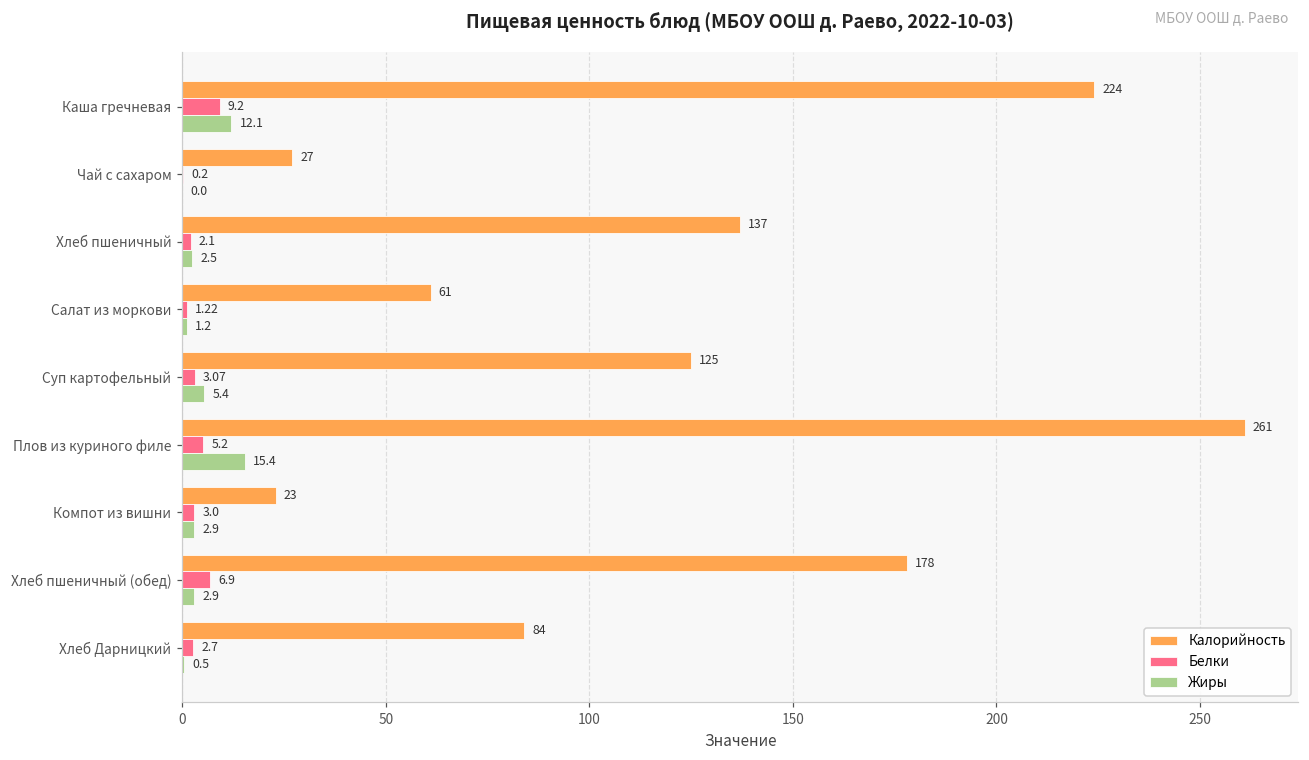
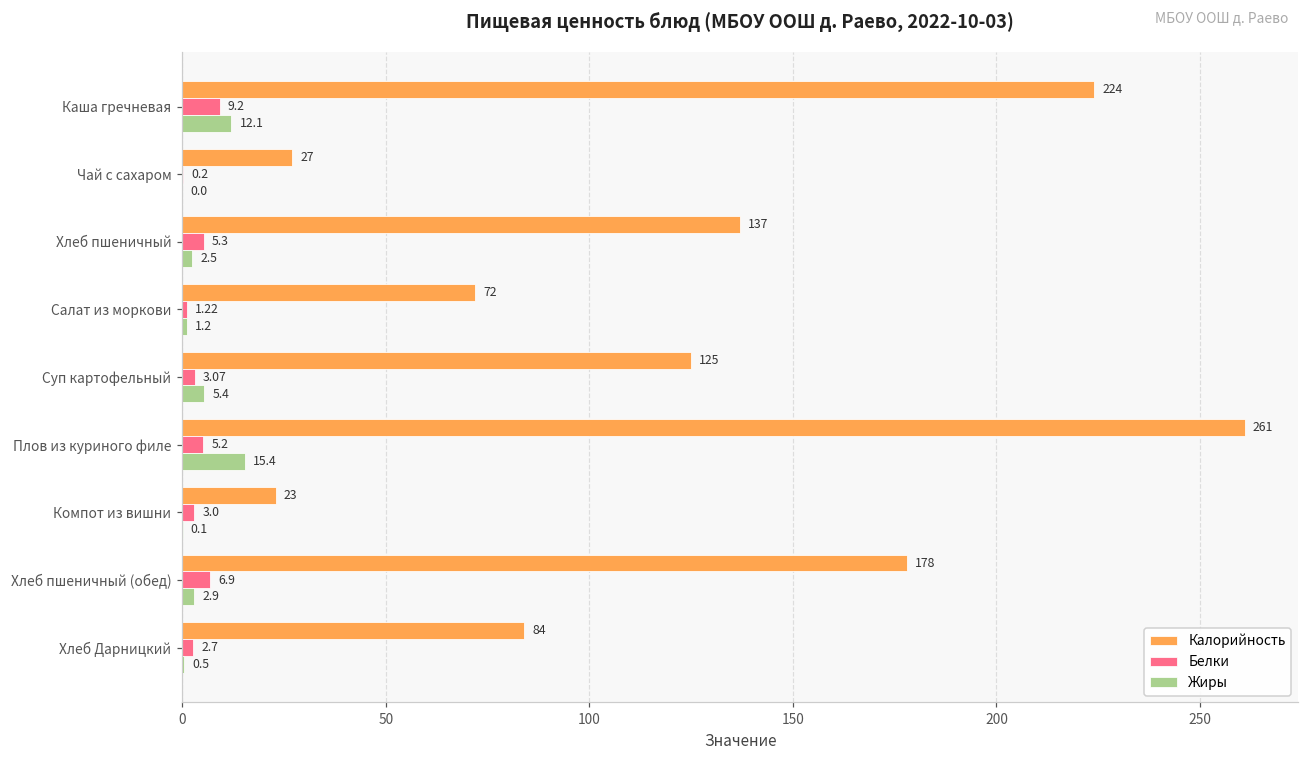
  {
    "Калорийность": {
      "Каша гречневая": 224,
      "Чай с сахаром": 27,
      "Хлеб пшеничный": 137,
-     "Салат из моркови": 61,
+     "Салат из моркови": 72,
      "Суп картофельный": 125,
      "Плов из куриного филе": 261,
      "Компот из вишни": 23,
      "Хлеб пшеничный (обед)": 178,
      "Хлеб Дарницкий": 84
    },
    "Белки": {
      "Каша гречневая": 9.2,
      "Чай с сахаром": 0.2,
-     "Хлеб пшеничный": 2.1,
+     "Хлеб пшеничный": 5.3,
      "Салат из моркови": 1.22,
      "Суп картофельный": 3.07,
      "Плов из куриного филе": 5.2,
      "Компот из вишни": 3.0,
      "Хлеб пшеничный (обед)": 6.9,
      "Хлеб Дарницкий": 2.7
    },
    "Жиры": {
      "Каша гречневая": 12.1,
      "Чай с сахаром": 0.0,
      "Хлеб пшеничный": 2.5,
      "Салат из моркови": 1.2,
      "Суп картофельный": 5.4,
      "Плов из куриного филе": 15.4,
-     "Компот из вишни": 2.9,
+     "Компот из вишни": 0.1,
      "Хлеб пшеничный (обед)": 2.9,
      "Хлеб Дарницкий": 0.5
    }
  }
